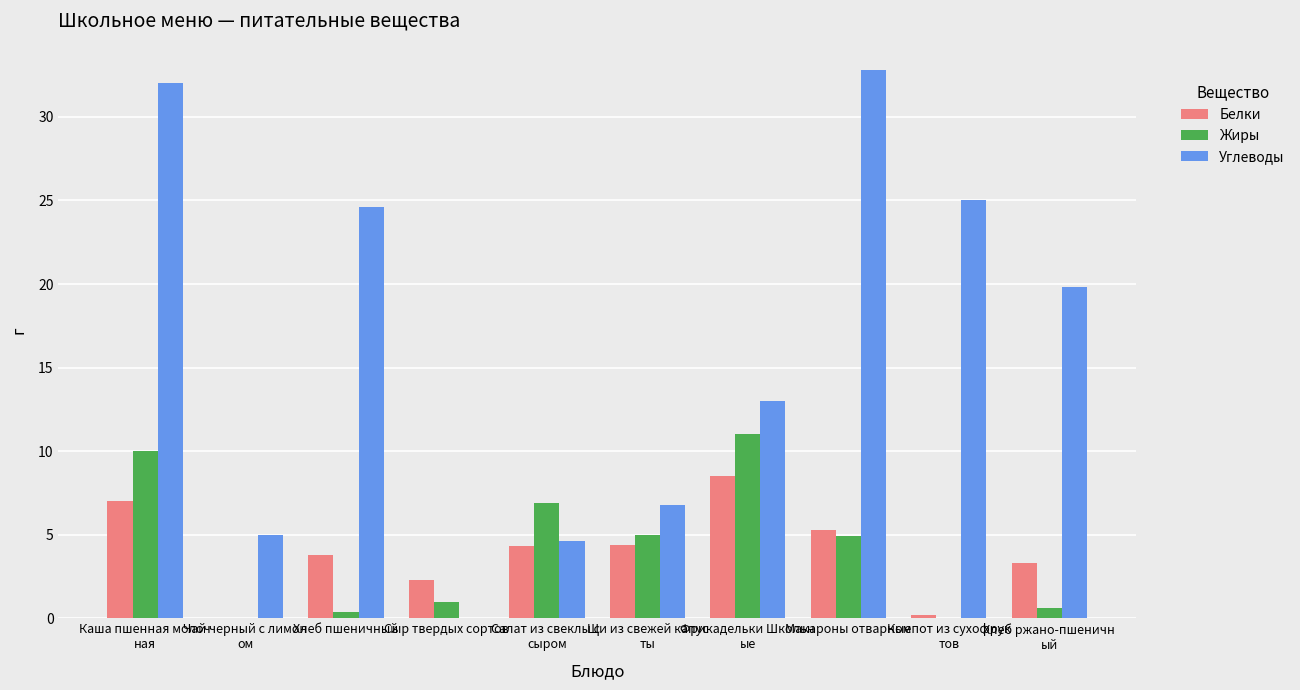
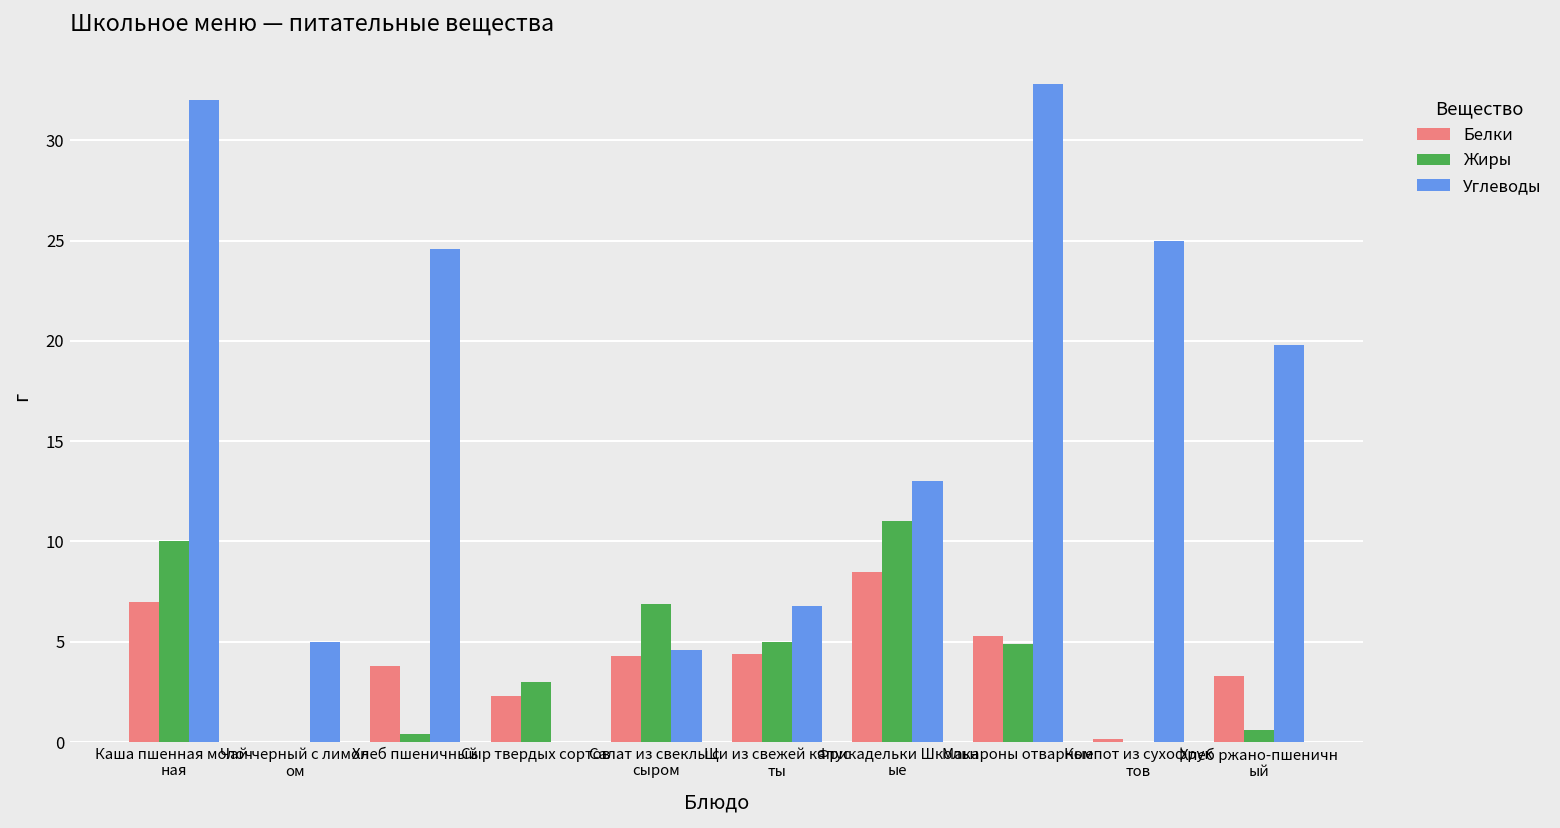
  {
    "Жиры": {
      "Хлеб пшеничный": 0.4,
-     "Сыр твердых сортов": 1,
+     "Сыр твердых сортов": 3,
      "Салат из свеклы с сыром": 7
    }
  }
